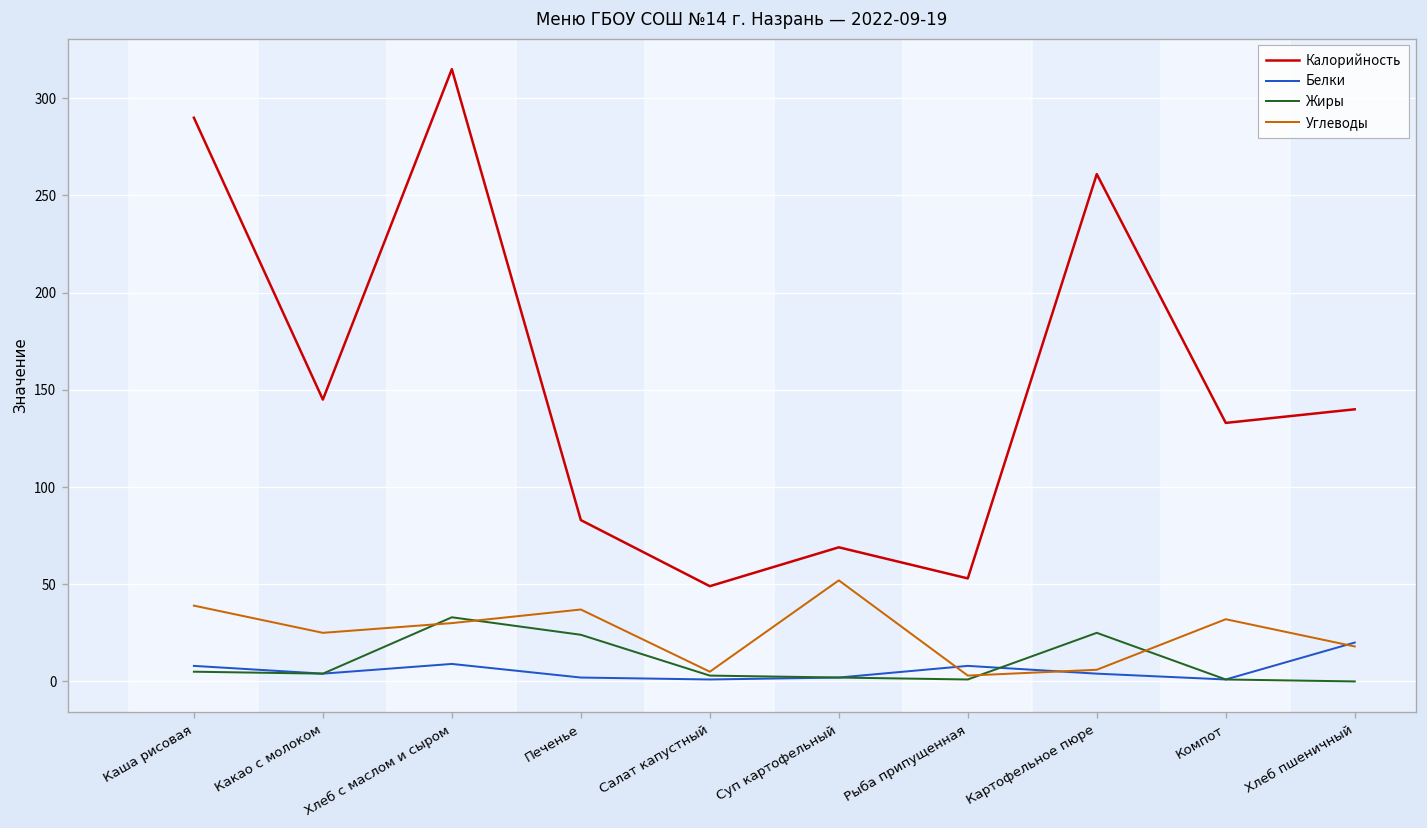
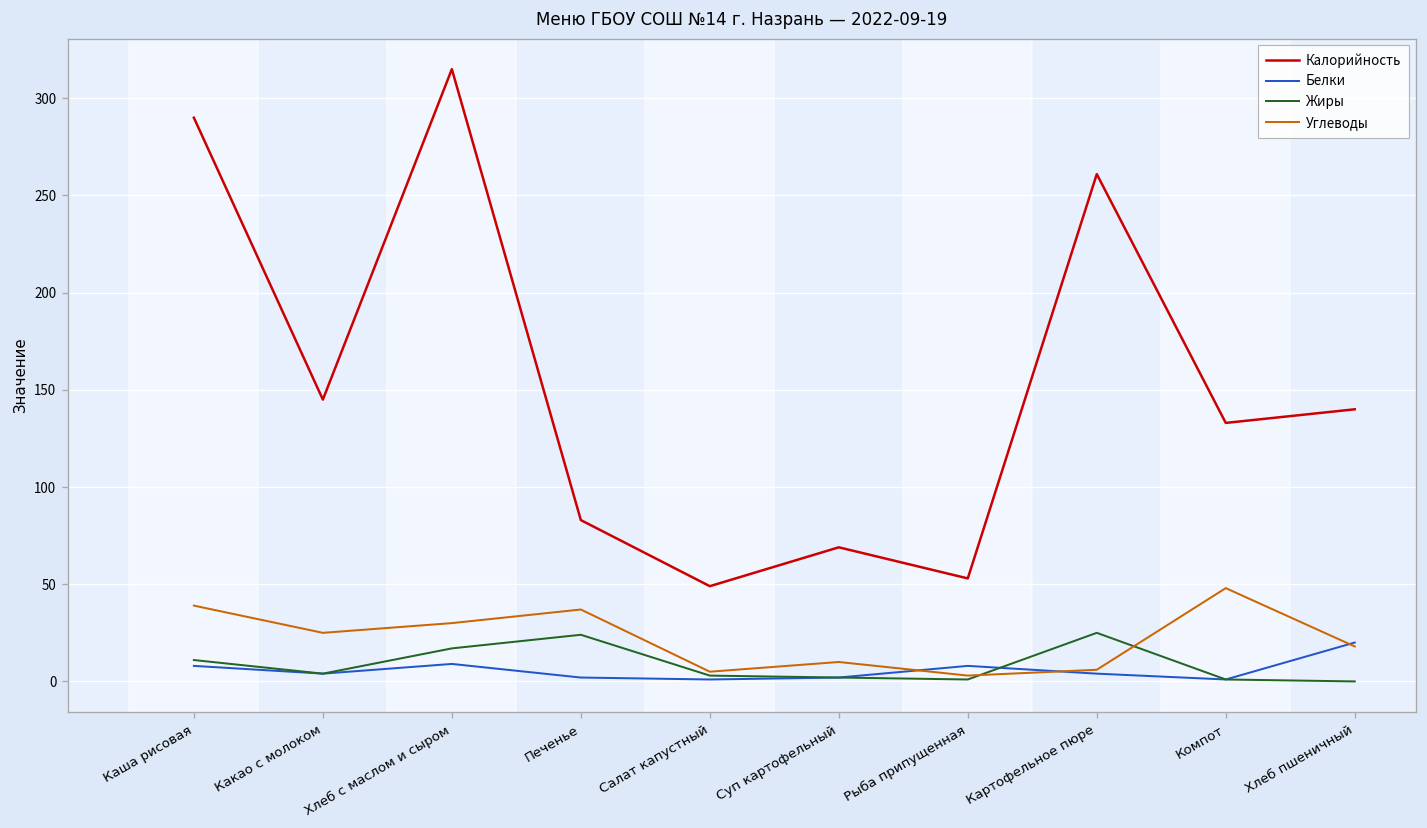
  {
    "Калорийность": {
      "Каша рисовая": 290,
      "Какао с молоком": 145,
      "Хлеб с маслом и сыром": 315,
      "Печенье": 83,
      "Салат капустный": 49,
      "Суп картофельный": 69,
      "Рыба припущенная": 53,
      "Картофельное пюре": 261,
      "Компот": 133,
      "Хлеб пшеничный": 140
    },
    "Белки": {
      "Каша рисовая": 8,
      "Хлеб с маслом и сыром": 9,
      "Печенье": 2,
      "Салат капустный": 1,
      "Рыба припущенная": 8,
      "Картофельное пюре": 4,
      "Хлеб пшеничный": 20
    },
    "Жиры": {
-     "Каша рисовая": 5,
-     "Хлеб с маслом и сыром": 33,
+     "Каша рисовая": 11,
+     "Хлеб с маслом и сыром": 17,
      "Печенье": 24,
      "Салат капустный": 3,
      "Рыба припущенная": 1,
      "Картофельное пюре": 25,
      "Хлеб пшеничный": 0
    },
    "Углеводы": {
      "Каша рисовая": 39,
      "Какао с молоком": 25,
      "Хлеб с маслом и сыром": 30,
      "Печенье": 37,
      "Салат капустный": 5,
-     "Суп картофельный": 52,
+     "Суп картофельный": 10,
      "Рыба припущенная": 3,
      "Картофельное пюре": 6,
-     "Компот": 32,
+     "Компот": 48,
      "Хлеб пшеничный": 18
    }
  }
